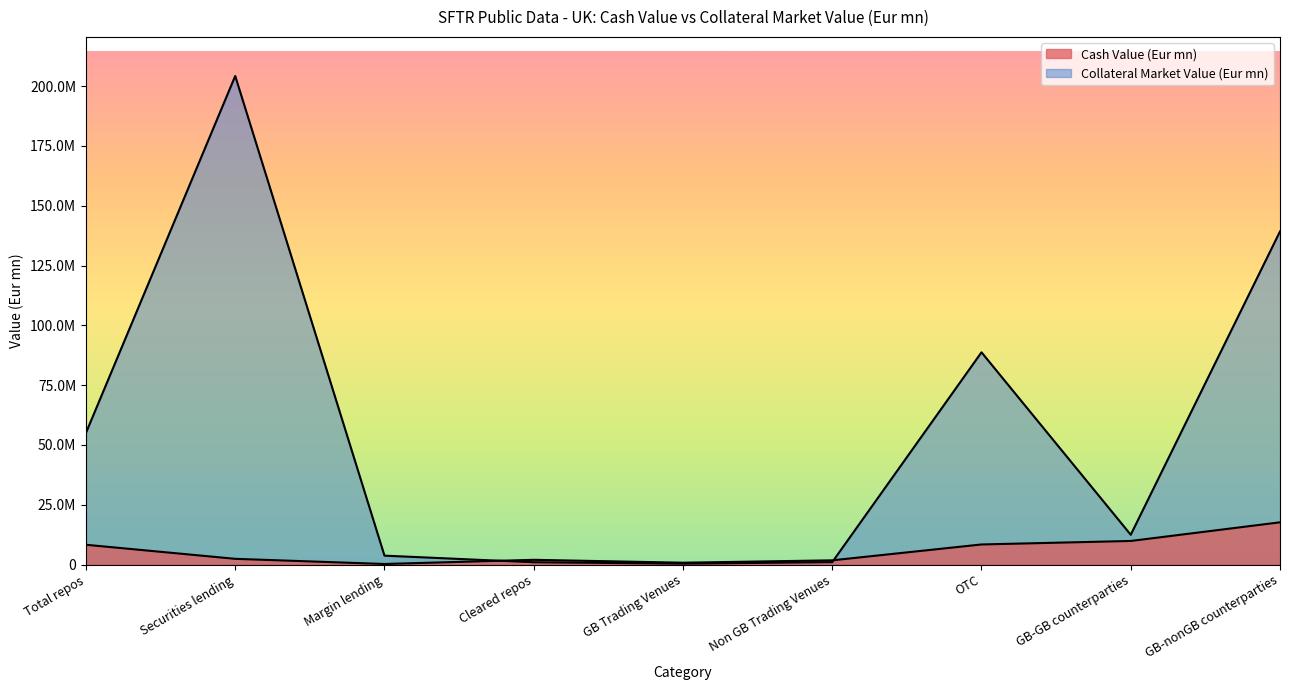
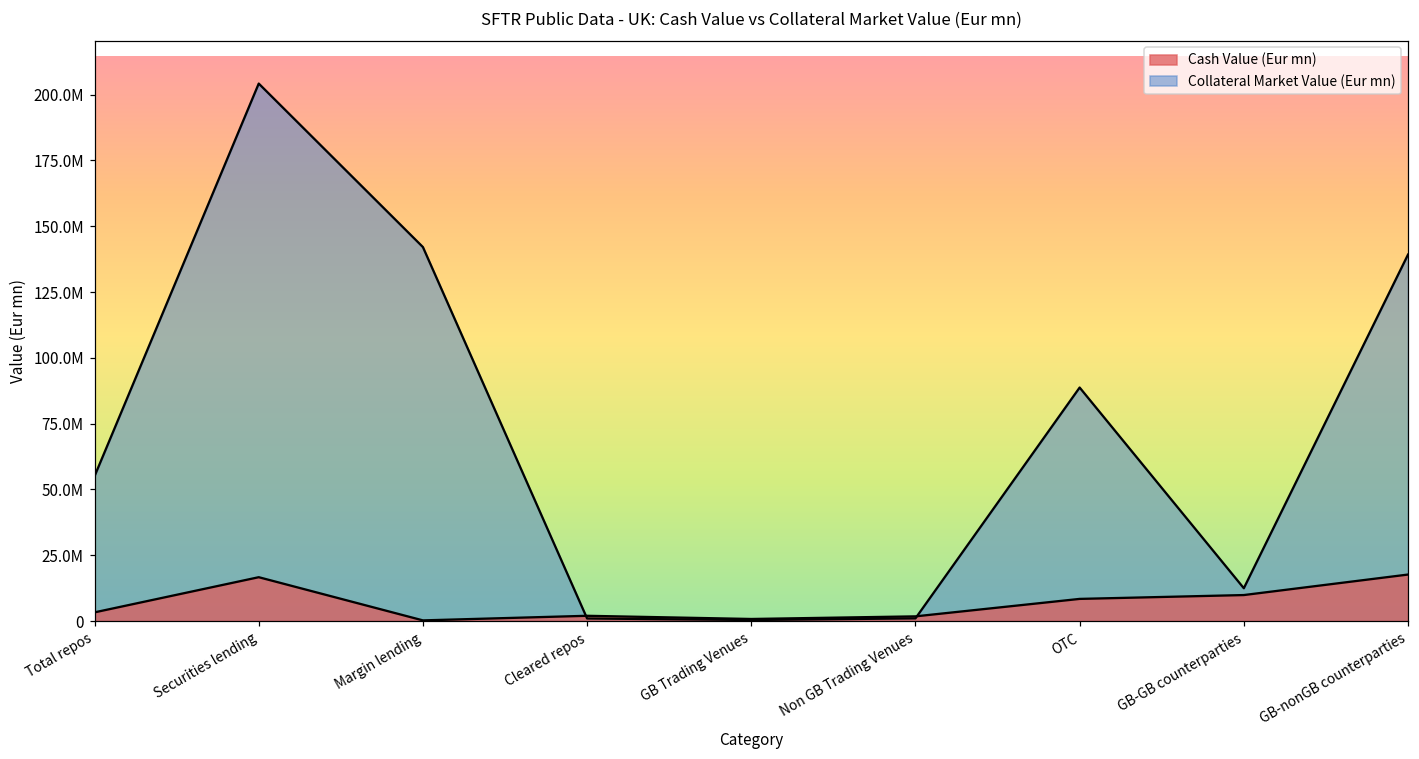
  {
    "Cash Value (Eur mn)": {
-     "Total repos": 8000000,
-     "Securities lending": 2000000,
+     "Total repos": 3000000,
+     "Securities lending": 17000000,
      "Margin lending": 0,
      "OTC": 8000000,
      "GB-GB counterparties": 10000000,
      "GB-nonGB counterparties": 18000000
    },
    "Collateral Market Value (Eur mn)": {
      "Total repos": 55000000,
      "Securities lending": 204000000,
-     "Margin lending": 4000000,
+     "Margin lending": 142000000,
      "OTC": 89000000,
      "GB-GB counterparties": 12000000,
      "GB-nonGB counterparties": 139000000
    }
  }
